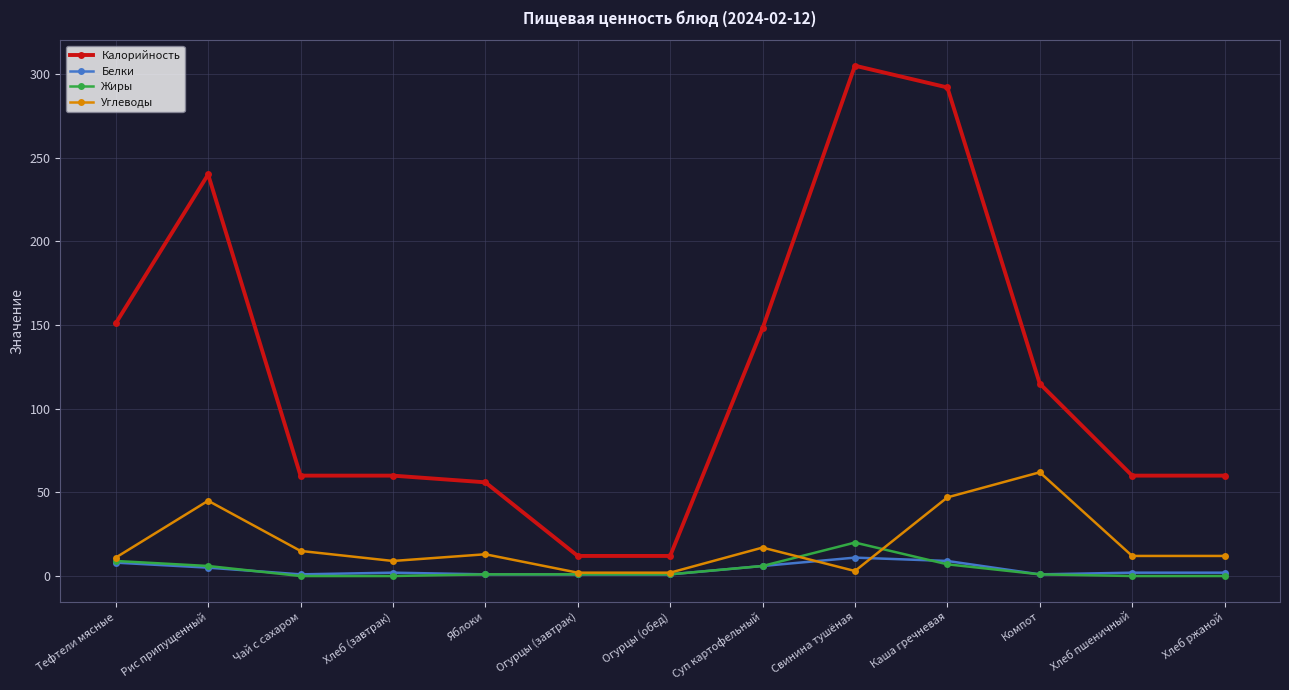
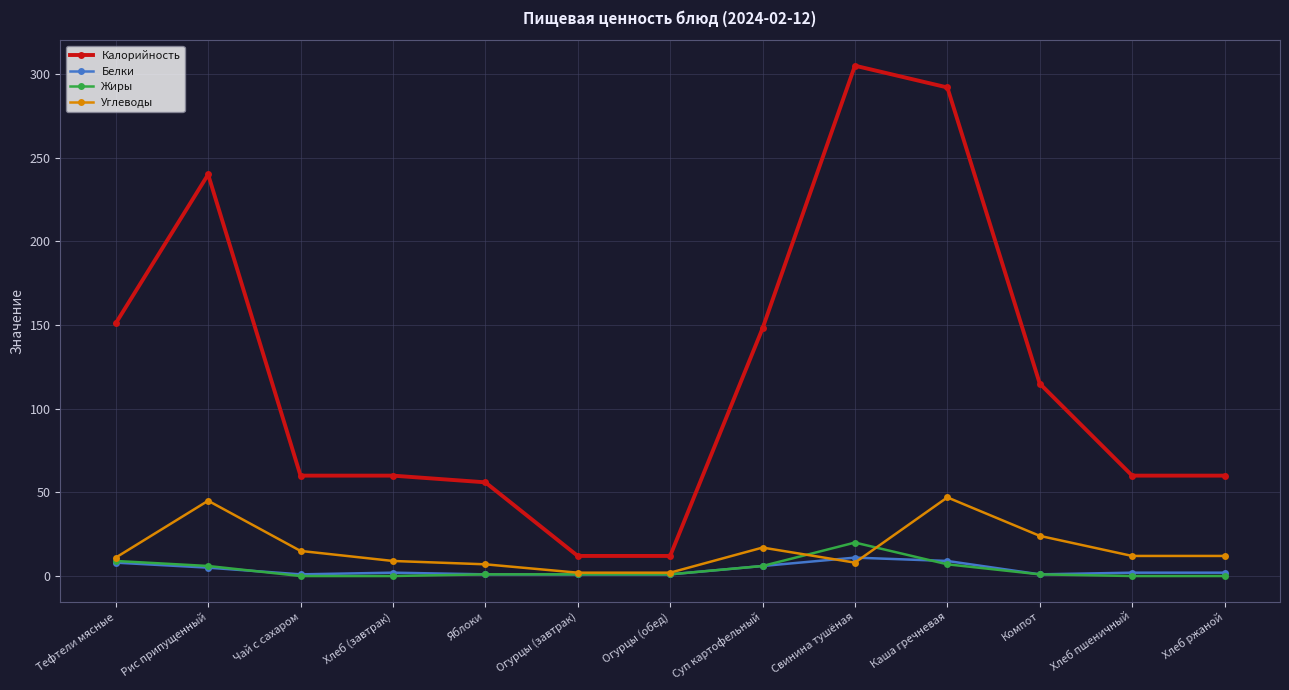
  {
    "Калорийность": {
      "Тефтели мясные": 151,
      "Рис припущенный": 240,
      "Чай с сахаром": 60,
      "Хлеб (завтрак)": 60,
      "Яблоки": 56,
      "Огурцы (завтрак)": 12,
      "Огурцы (обед)": 12,
      "Суп картофельный": 148,
      "Свинина тушёная": 305,
      "Каша гречневая": 292,
      "Компот": 115,
      "Хлеб пшеничный": 60,
      "Хлеб ржаной": 60
    },
    "Белки": {
      "Хлеб (завтрак)": 2,
      "Свинина тушёная": 11,
      "Каша гречневая": 9,
      "Хлеб пшеничный": 2,
      "Хлеб ржаной": 2
    },
    "Жиры": {
      "Хлеб (завтрак)": 0,
      "Свинина тушёная": 20,
      "Каша гречневая": 7,
      "Хлеб пшеничный": 0,
      "Хлеб ржаной": 0
    },
    "Углеводы": {
      "Тефтели мясные": 11,
      "Рис припущенный": 45,
      "Чай с сахаром": 15,
      "Хлеб (завтрак)": 9,
-     "Яблоки": 13,
+     "Яблоки": 7,
      "Суп картофельный": 17,
-     "Свинина тушёная": 3,
+     "Свинина тушёная": 8,
      "Каша гречневая": 47,
-     "Компот": 62,
+     "Компот": 24,
      "Хлеб пшеничный": 12,
      "Хлеб ржаной": 12
    }
  }
